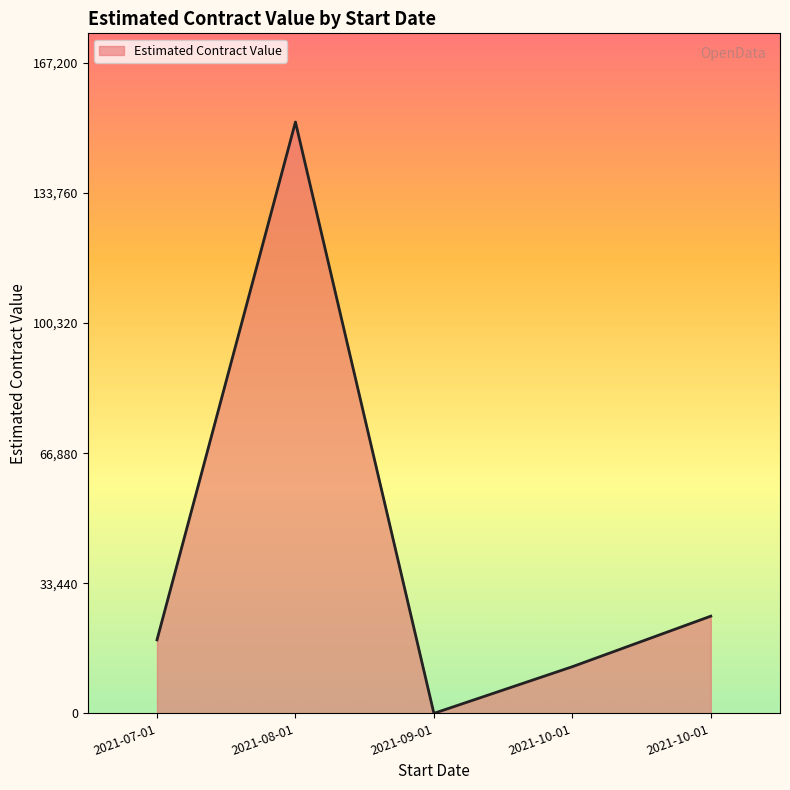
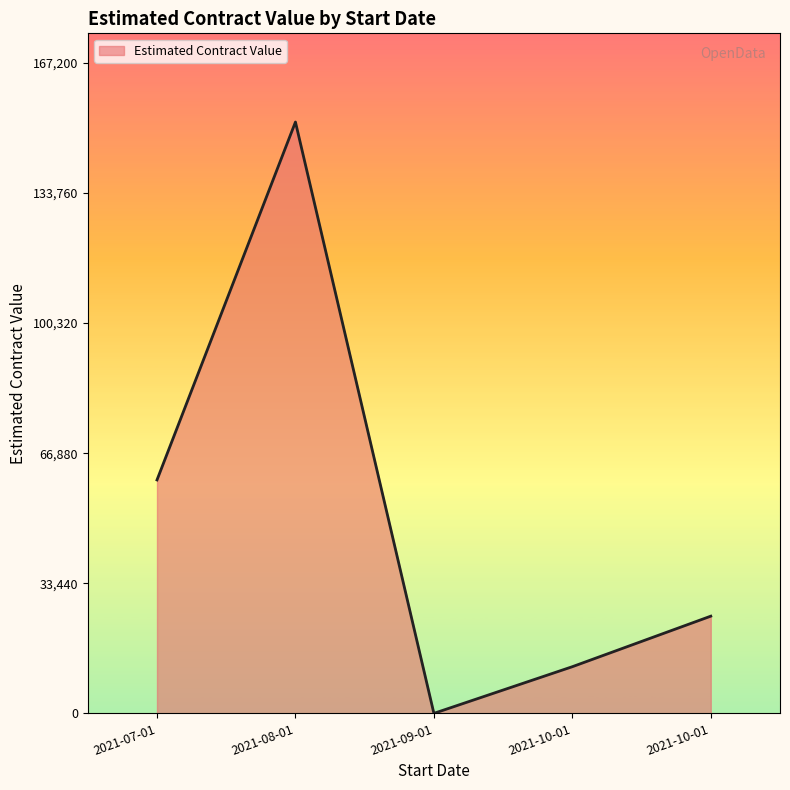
  {
-   "2021-07-01": "19,000",
+   "2021-07-01": "60,000",
    "2021-08-01": "152,000",
    "2021-09-01": "0"
  }
